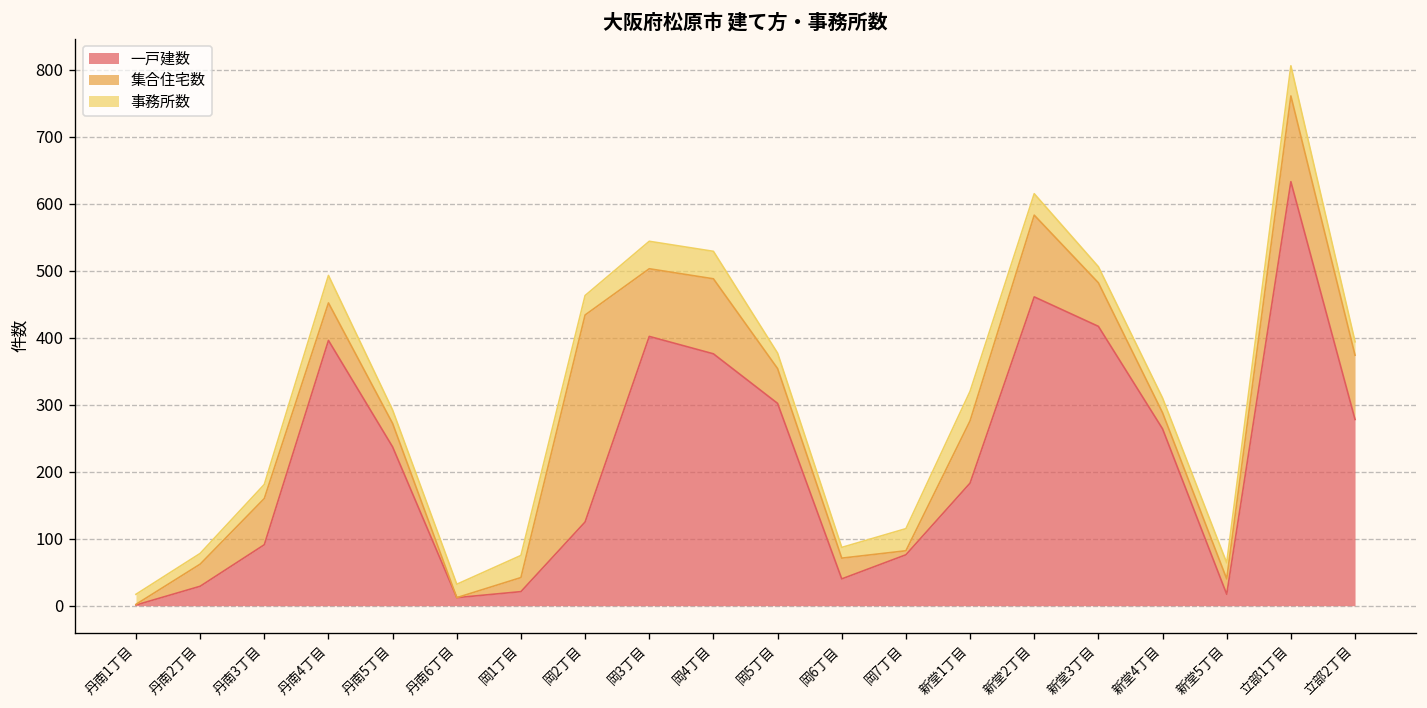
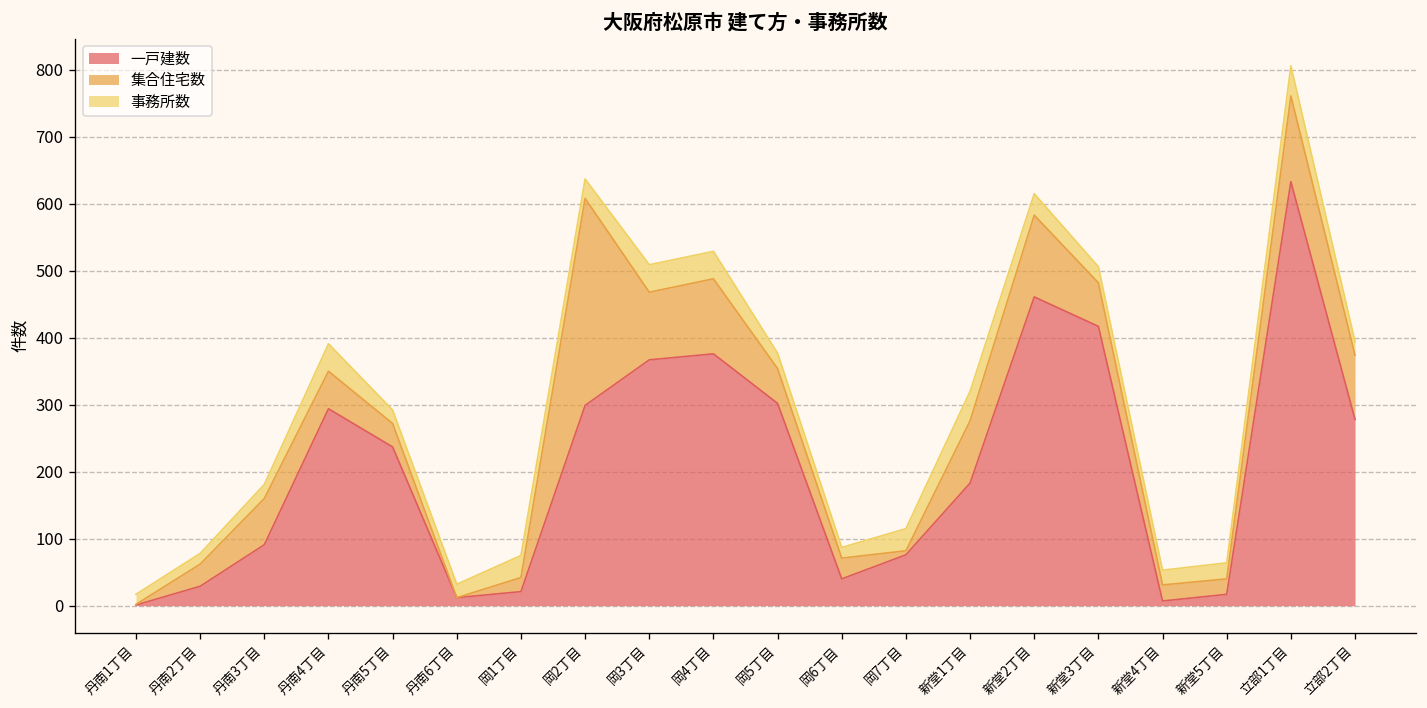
  {
    "一戸建数": {
      "丹南2丁目": 30,
      "丹南3丁目": 90,
-     "丹南4丁目": 400,
+     "丹南4丁目": 290,
      "丹南5丁目": 240,
      "岡1丁目": 20,
-     "岡2丁目": 130,
-     "岡3丁目": 400,
+     "岡2丁目": 300,
+     "岡3丁目": 370,
      "岡4丁目": 380,
      "岡5丁目": 300,
      "岡6丁目": 40,
      "岡7丁目": 80,
      "新堂1丁目": 180,
      "新堂2丁目": 460,
      "新堂3丁目": 420,
-     "新堂4丁目": 260,
+     "新堂4丁目": 10,
      "新堂5丁目": 20,
      "立部1丁目": 630,
      "立部2丁目": 280
    }
  }
